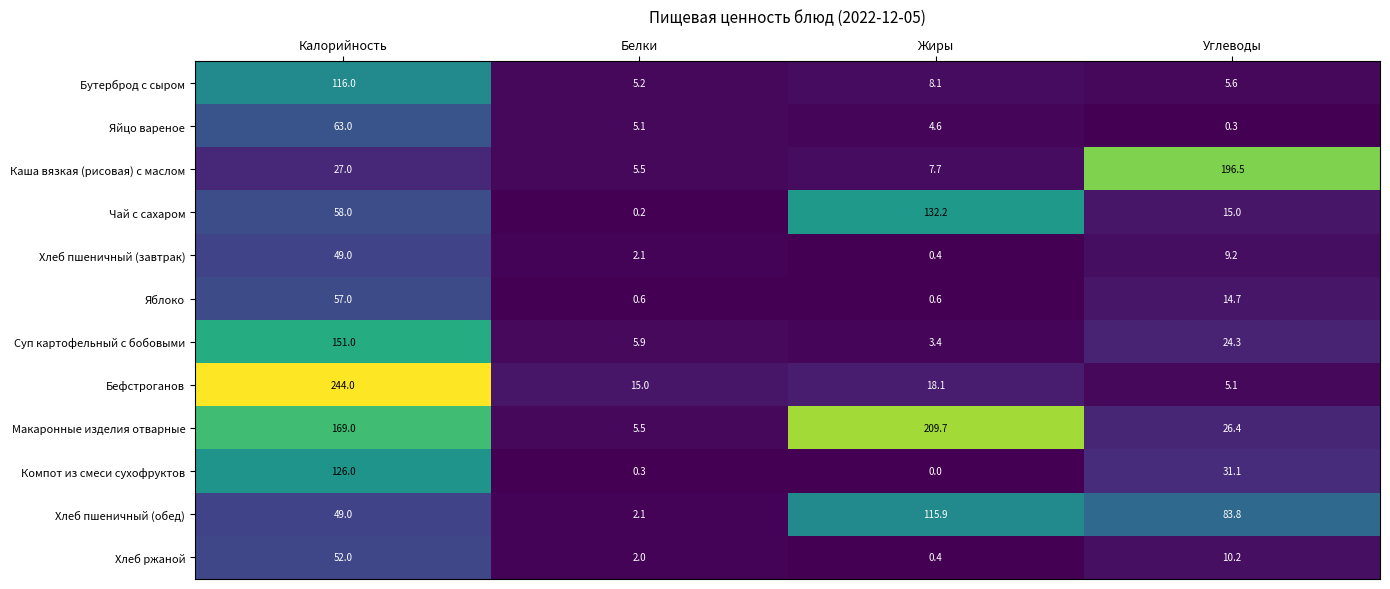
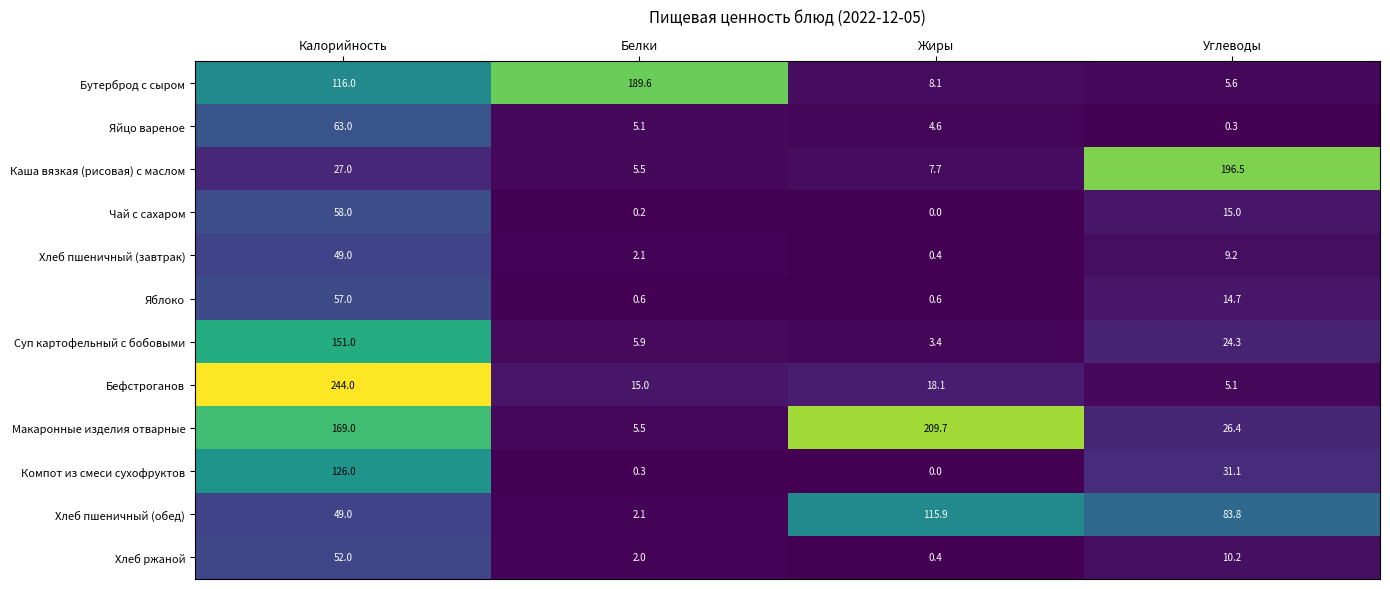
  {
    "Бутерброд с сыром": {
      "Калорийность": 116.0,
-     "Белки": 5.2,
+     "Белки": 189.6,
      "Жиры": 8.1,
      "Углеводы": 5.6
    },
    "Яйцо вареное": {
      "Калорийность": 63.0,
      "Белки": 5.1,
      "Жиры": 4.6,
      "Углеводы": 0.3
    },
    "Каша вязкая (рисовая) с маслом": {
      "Калорийность": 27.0,
      "Белки": 5.5,
      "Жиры": 7.7,
      "Углеводы": 196.5
    },
    "Чай с сахаром": {
      "Калорийность": 58.0,
      "Белки": 0.2,
-     "Жиры": 132.2,
+     "Жиры": 0.0,
      "Углеводы": 15.0
    },
    "Хлеб пшеничный (завтрак)": {
      "Калорийность": 49.0,
      "Белки": 2.1,
      "Жиры": 0.4,
      "Углеводы": 9.2
    },
    "Яблоко": {
      "Калорийность": 57.0,
      "Белки": 0.6,
      "Жиры": 0.6,
      "Углеводы": 14.7
    },
    "Суп картофельный с бобовыми": {
      "Калорийность": 151.0,
      "Белки": 5.9,
      "Жиры": 3.4,
      "Углеводы": 24.3
    },
    "Бефстроганов": {
      "Калорийность": 244.0,
      "Белки": 15.0,
      "Жиры": 18.1,
      "Углеводы": 5.1
    },
    "Макаронные изделия отварные": {
      "Калорийность": 169.0,
      "Белки": 5.5,
      "Жиры": 209.7,
      "Углеводы": 26.4
    },
    "Компот из смеси сухофруктов": {
      "Калорийность": 126.0,
      "Белки": 0.3,
      "Жиры": 0.0,
      "Углеводы": 31.1
    },
    "Хлеб пшеничный (обед)": {
      "Калорийность": 49.0,
      "Белки": 2.1,
      "Жиры": 115.9,
      "Углеводы": 83.8
    },
    "Хлеб ржаной": {
      "Калорийность": 52.0,
      "Белки": 2.0,
      "Жиры": 0.4,
      "Углеводы": 10.2
    }
  }
